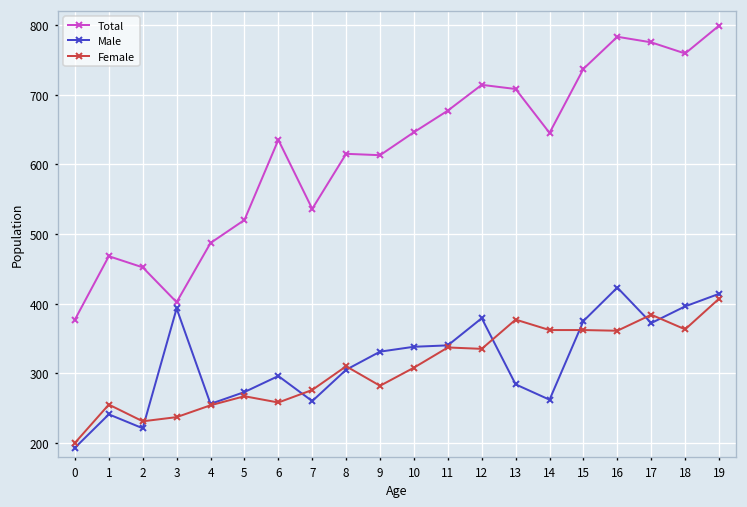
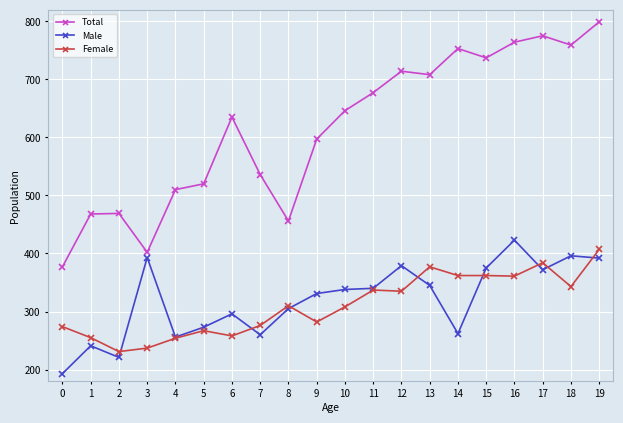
  {
    "Total": {
      "0": 380,
      "1": 470,
-     "2": 450,
+     "2": 470,
      "3": 400,
-     "4": 490,
+     "4": 510,
      "5": 520,
      "6": 640,
      "7": 540,
-     "8": 620,
-     "9": 610,
+     "8": 460,
+     "9": 600,
      "10": 650,
      "11": 680,
      "12": 710,
      "13": 710,
-     "14": 650,
+     "14": 750,
      "15": 740,
-     "16": 780,
+     "16": 760,
      "17": 780,
      "18": 760,
      "19": 800
    },
    "Male": {
      "0": 190,
      "1": 240,
      "2": 220,
      "3": 390,
      "5": 270,
      "6": 300,
      "7": 260,
      "8": 310,
      "9": 330,
      "10": 340,
      "12": 380,
-     "13": 280,
+     "13": 350,
      "14": 260,
      "15": 380,
      "16": 420,
      "17": 370,
      "18": 400,
-     "19": 410
+     "19": 390
    },
    "Female": {
-     "0": 200,
+     "0": 270,
      "1": 260,
      "2": 230,
      "3": 240,
      "5": 270,
      "6": 260,
      "7": 280,
      "8": 310,
      "9": 280,
      "10": 310,
      "12": 340,
      "13": 380,
      "14": 360,
      "15": 360,
      "16": 360,
      "17": 380,
-     "18": 360,
+     "18": 340,
      "19": 410
    }
  }
